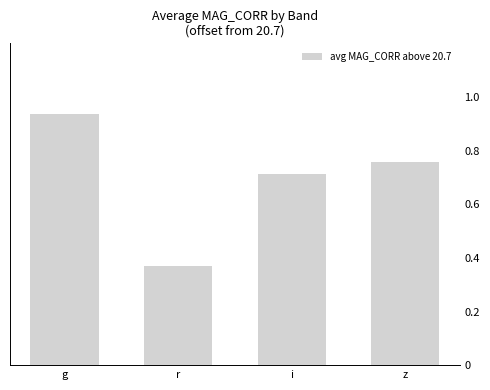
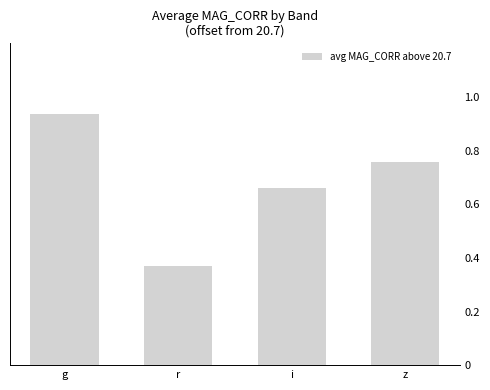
  {
    "g": 0.94,
    "r": 0.37,
-   "i": 0.71,
+   "i": 0.66,
    "z": 0.76
  }
